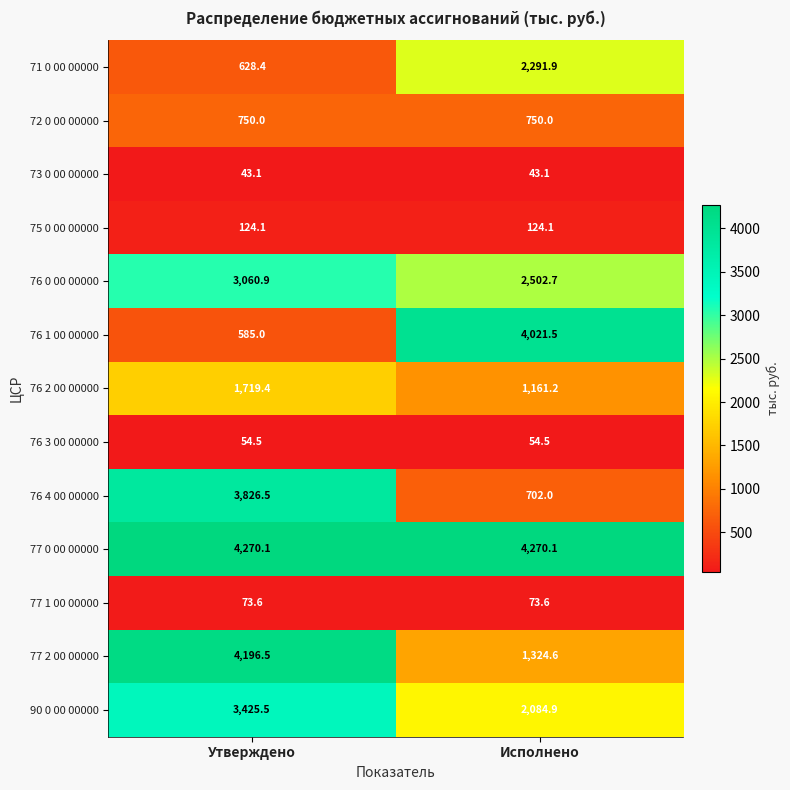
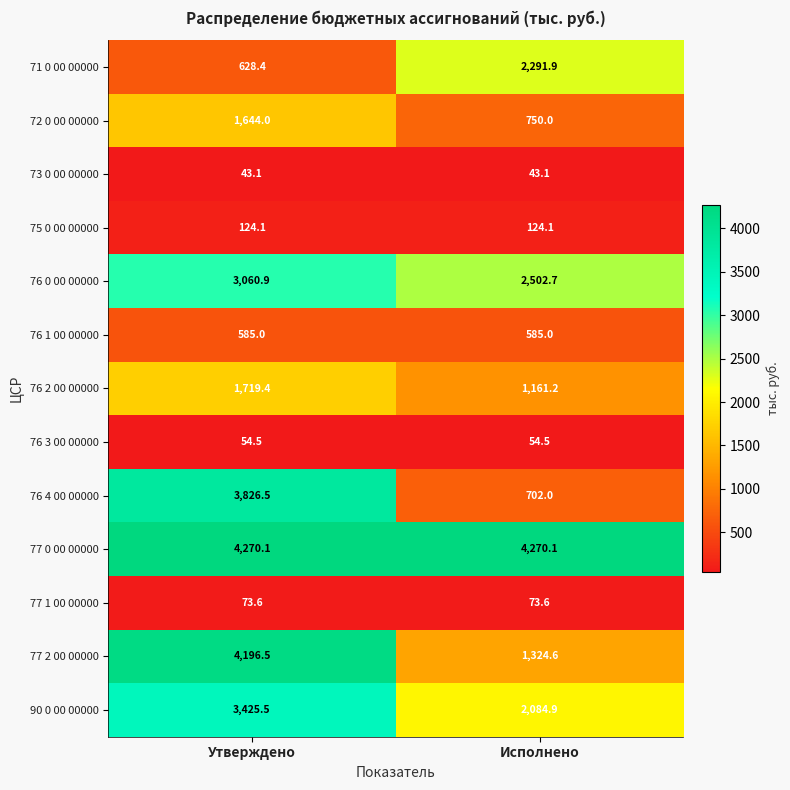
  {
    "71 0 00 00000": {
      "Утверждено": "628.4",
      "Исполнено": "2,291.9"
    },
    "72 0 00 00000": {
-     "Утверждено": "750.0",
+     "Утверждено": "1,644.0",
      "Исполнено": "750.0"
    },
    "73 0 00 00000": {
      "Утверждено": "43.1",
      "Исполнено": "43.1"
    },
    "75 0 00 00000": {
      "Утверждено": "124.1",
      "Исполнено": "124.1"
    },
    "76 0 00 00000": {
      "Утверждено": "3,060.9",
      "Исполнено": "2,502.7"
    },
    "76 1 00 00000": {
      "Утверждено": "585.0",
-     "Исполнено": "4,021.5"
+     "Исполнено": "585.0"
    },
    "76 2 00 00000": {
      "Утверждено": "1,719.4",
      "Исполнено": "1,161.2"
    },
    "76 3 00 00000": {
      "Утверждено": "54.5",
      "Исполнено": "54.5"
    },
    "76 4 00 00000": {
      "Утверждено": "3,826.5",
      "Исполнено": "702.0"
    },
    "77 0 00 00000": {
      "Утверждено": "4,270.1",
      "Исполнено": "4,270.1"
    },
    "77 1 00 00000": {
      "Утверждено": "73.6",
      "Исполнено": "73.6"
    },
    "77 2 00 00000": {
      "Утверждено": "4,196.5",
      "Исполнено": "1,324.6"
    },
    "90 0 00 00000": {
      "Утверждено": "3,425.5",
      "Исполнено": "2,084.9"
    }
  }
